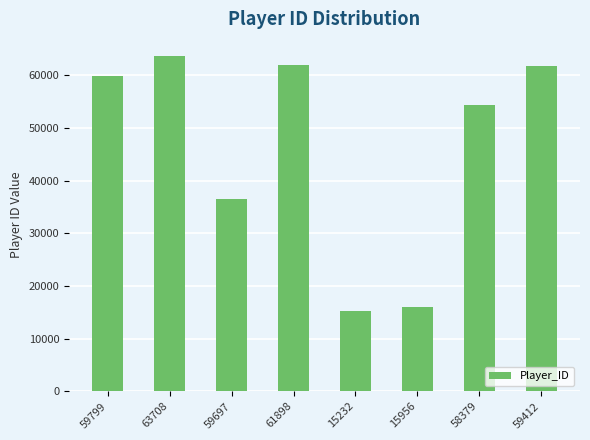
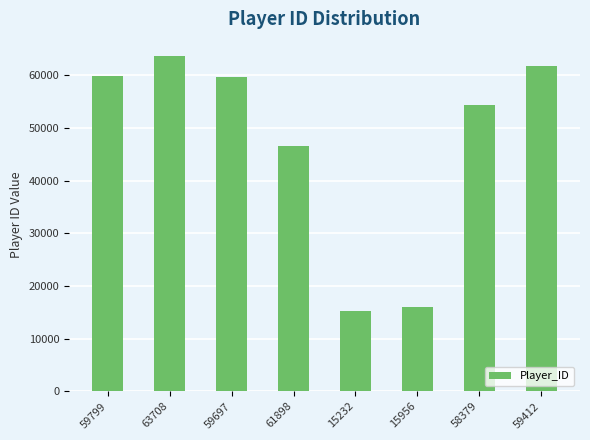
  {
    "59799": 60000,
    "63708": 64000,
-   "59697": 37000,
-   "61898": 62000,
+   "59697": 60000,
+   "61898": 47000,
    "15232": 15000,
    "15956": 16000,
    "58379": 54000,
    "59412": 62000
  }
